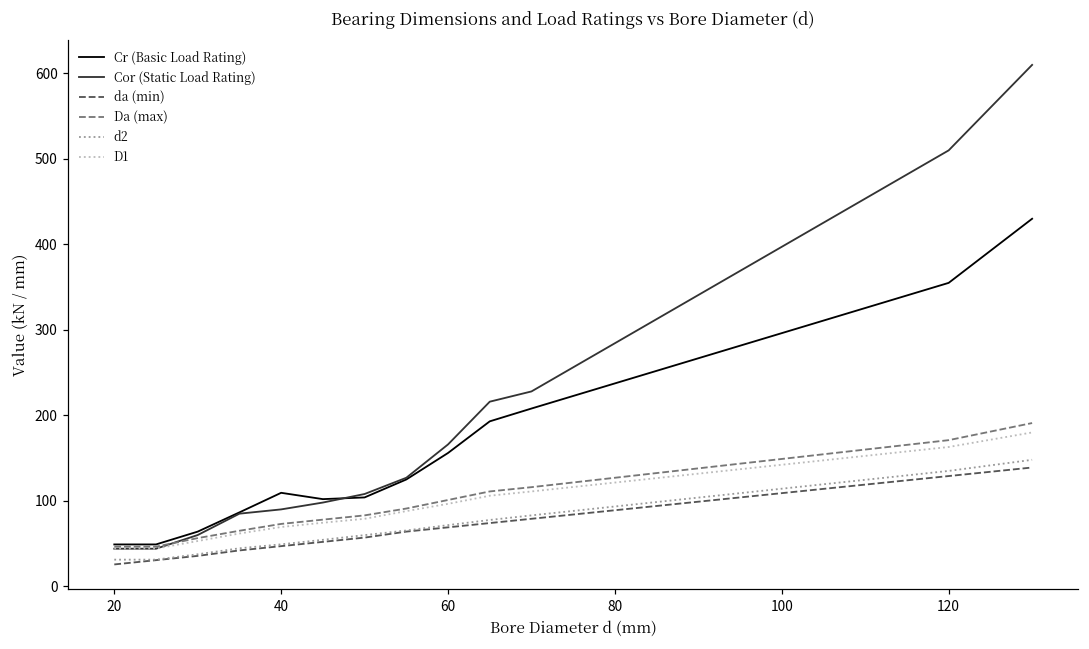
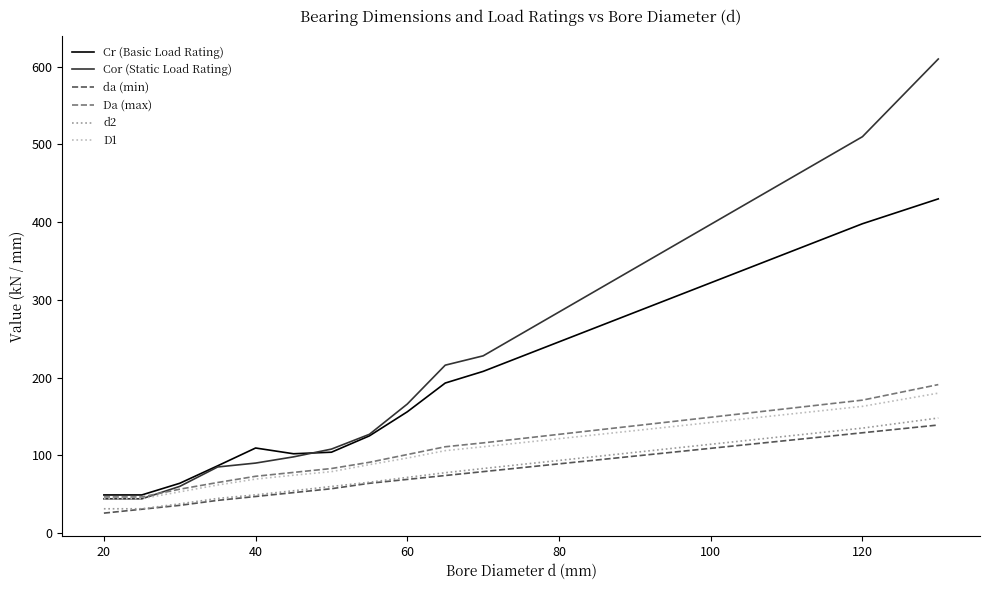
  {
    "Cr (Basic Load Rating)": {
      "40": 110,
      "60": 160,
-     "120": 360
+     "120": 400
    }
  }
